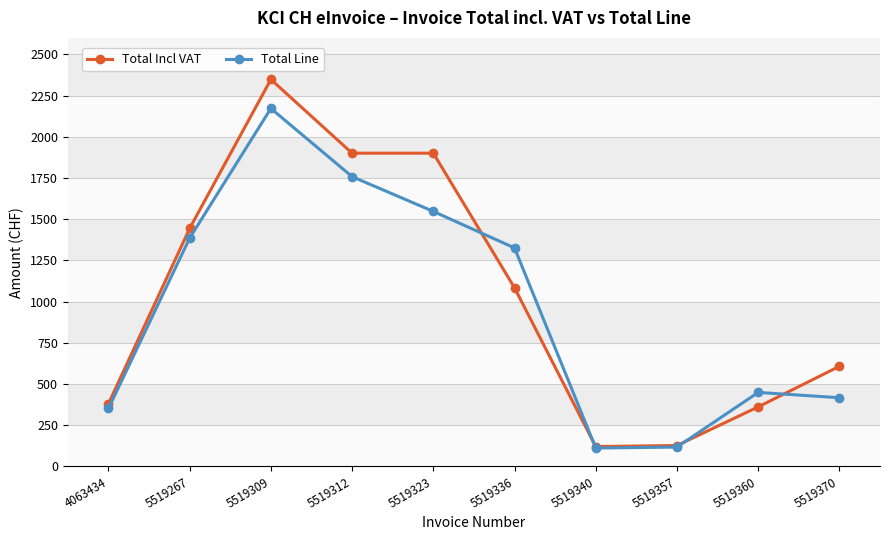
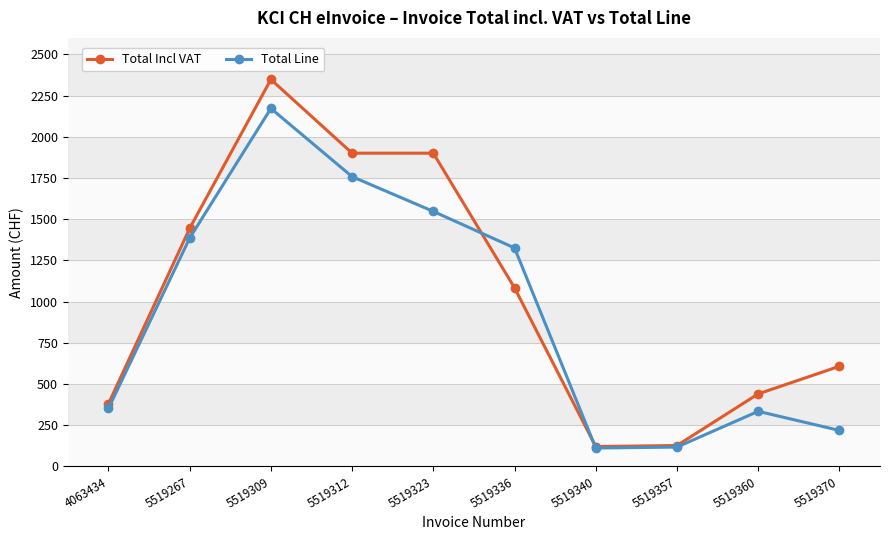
  {
    "Total Incl VAT": {
      "4063434": 380,
      "5519267": 1440,
      "5519309": 2350,
      "5519312": 1900,
      "5519323": 1900,
      "5519336": 1080,
-     "5519360": 360,
+     "5519360": 440,
      "5519370": 610
    },
    "Total Line": {
      "4063434": 350,
      "5519267": 1390,
      "5519309": 2170,
      "5519312": 1760,
      "5519323": 1550,
      "5519336": 1330,
-     "5519360": 450,
-     "5519370": 420
+     "5519360": 330,
+     "5519370": 220
    }
  }
